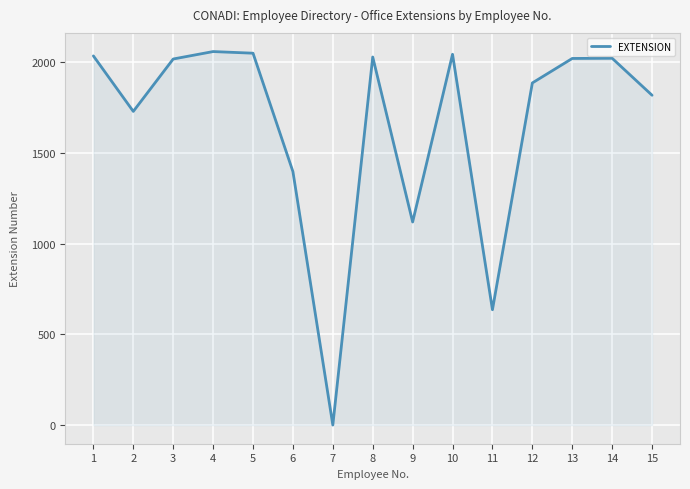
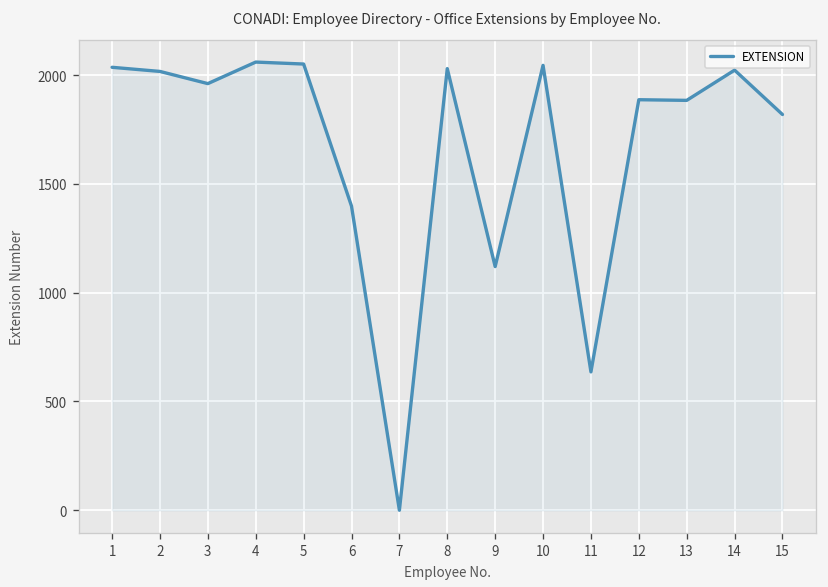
  {
    "1": 2040,
-   "2": 1730,
-   "3": 2020,
+   "2": 2020,
+   "3": 1960,
    "4": 2060,
    "5": 2050,
    "6": 1400,
    "7": 0,
    "8": 2030,
    "9": 1120,
    "10": 2050,
    "11": 640,
    "12": 1890,
-   "13": 2020,
+   "13": 1880,
    "14": 2020,
    "15": 1820
  }
